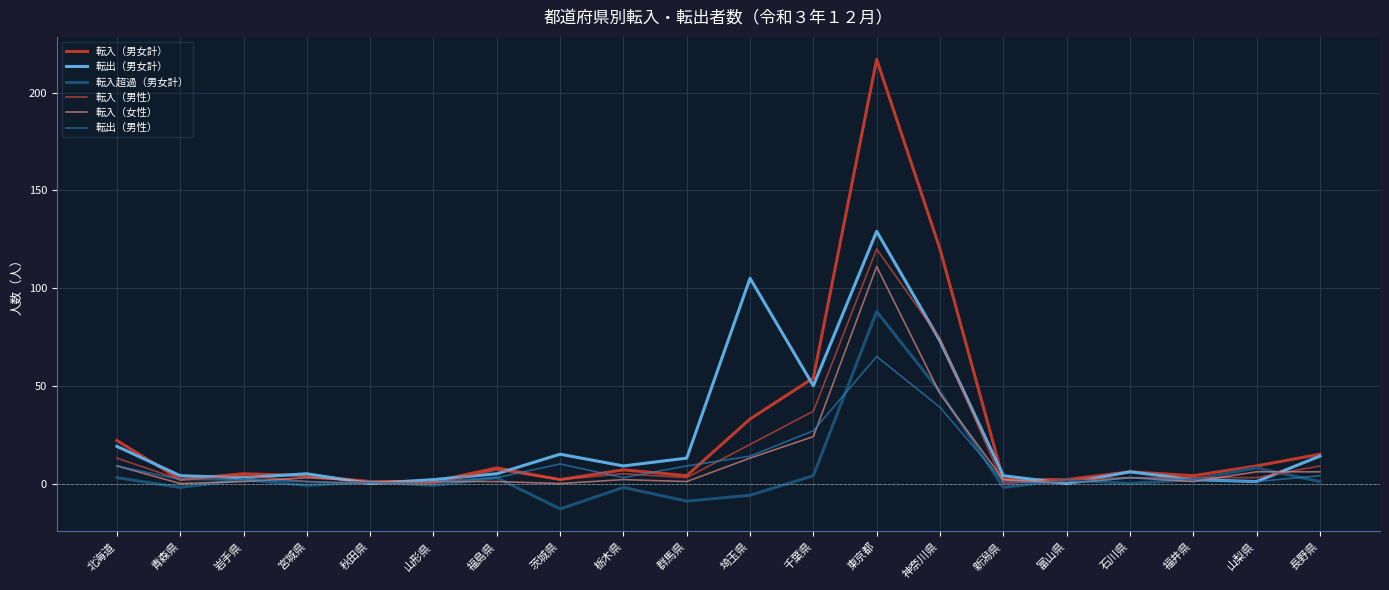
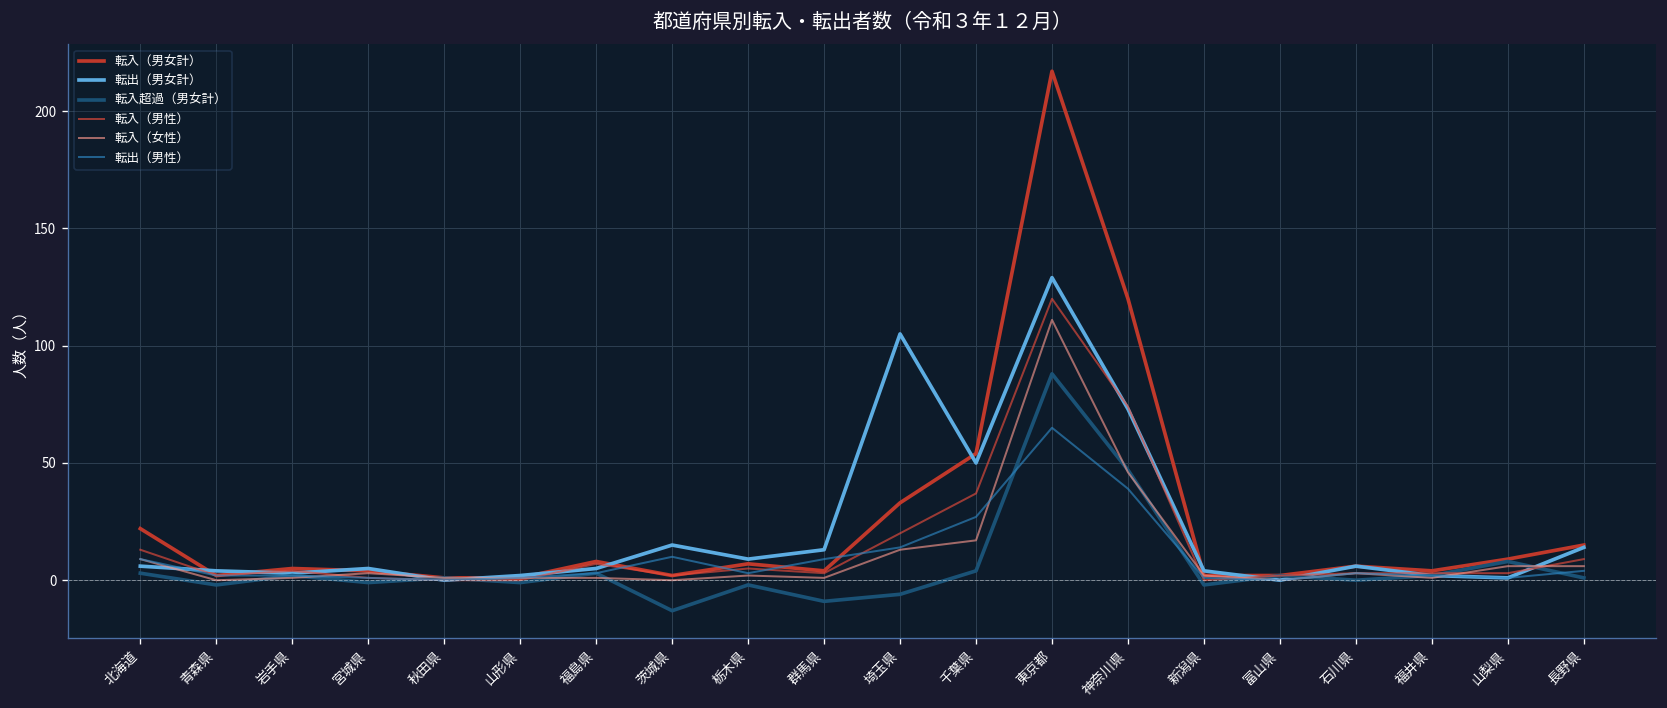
  {
    "転出（男女計）": {
-     "北海道": 19,
+     "北海道": 6,
      "青森県": 4,
      "福島県": 5,
      "茨城県": 15,
      "栃木県": 9,
      "群馬県": 13,
      "埼玉県": 105,
      "千葉県": 50,
      "東京都": 129,
      "新潟県": 4
    },
    "転入（女性）": {
      "青森県": 0,
      "福島県": 1,
      "茨城県": 0,
      "群馬県": 1,
-     "千葉県": 24,
+     "千葉県": 17,
      "東京都": 111,
      "山梨県": 6,
      "長野県": 6
    }
  }
